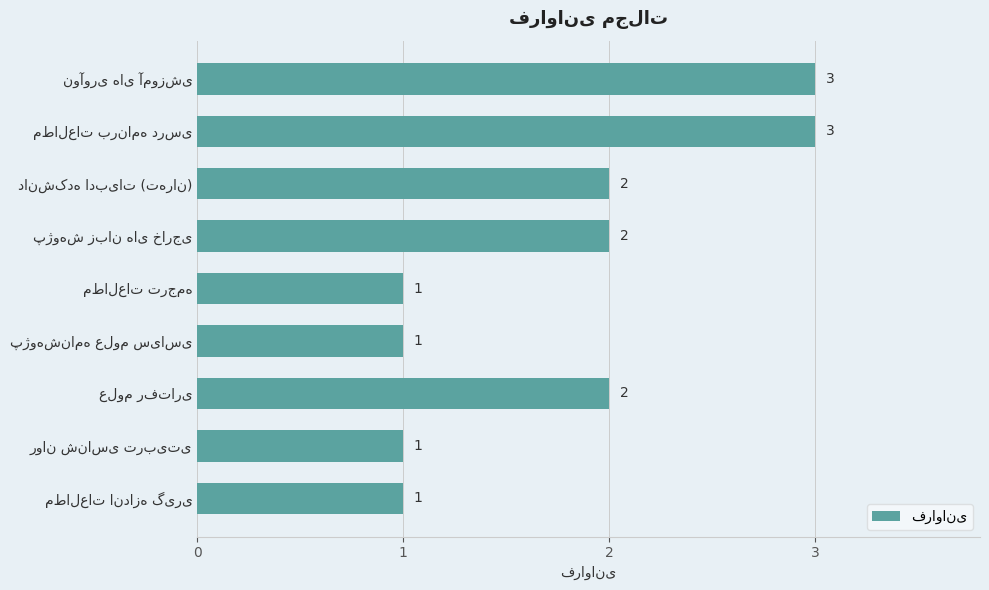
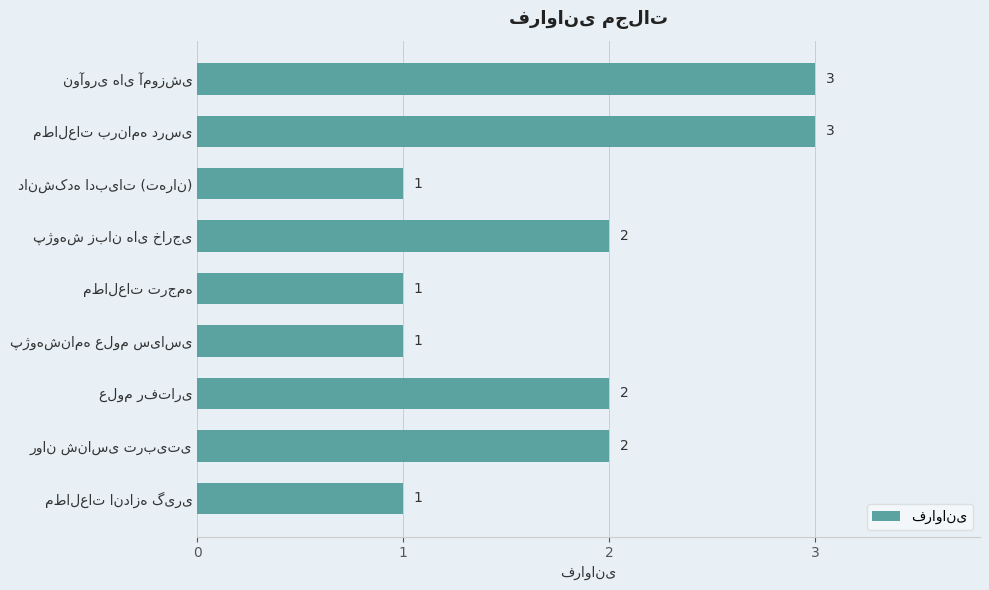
  {
    "نوآوری های آموزشی": 3,
    "مطالعات برنامه درسی": 3,
-   "دانشکده ادبیات (تهران)": 2,
+   "دانشکده ادبیات (تهران)": 1,
    "پژوهش زبان های خارجی": 2,
    "مطالعات ترجمه": 1,
    "پژوهشنامه علوم سیاسی": 1,
    "علوم رفتاری": 2,
-   "روان شناسی تربیتی": 1,
+   "روان شناسی تربیتی": 2,
    "مطالعات اندازه گیری": 1
  }
